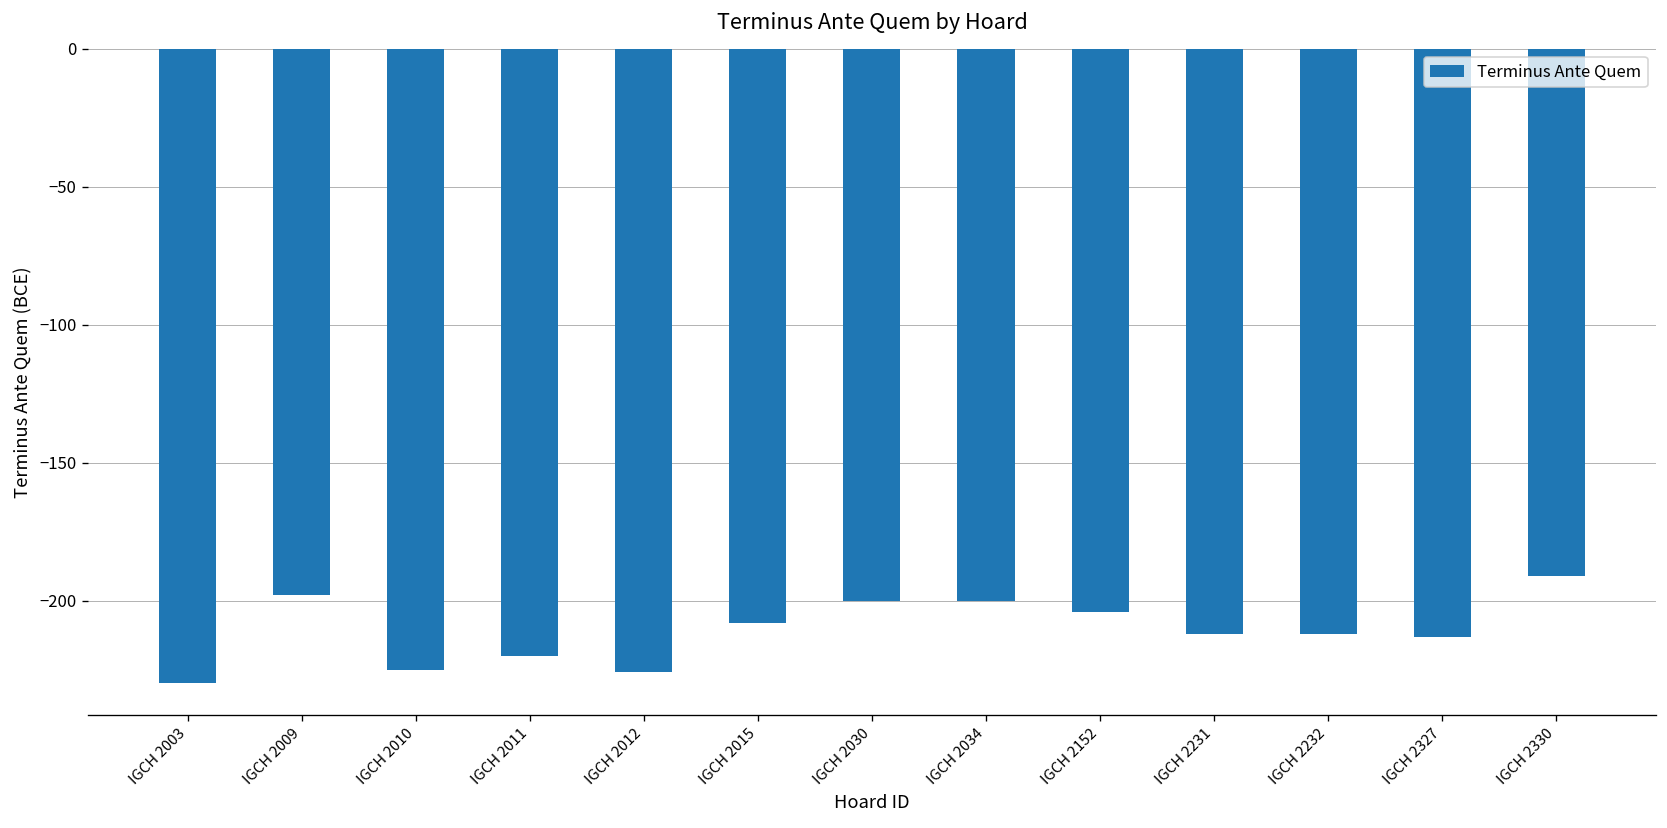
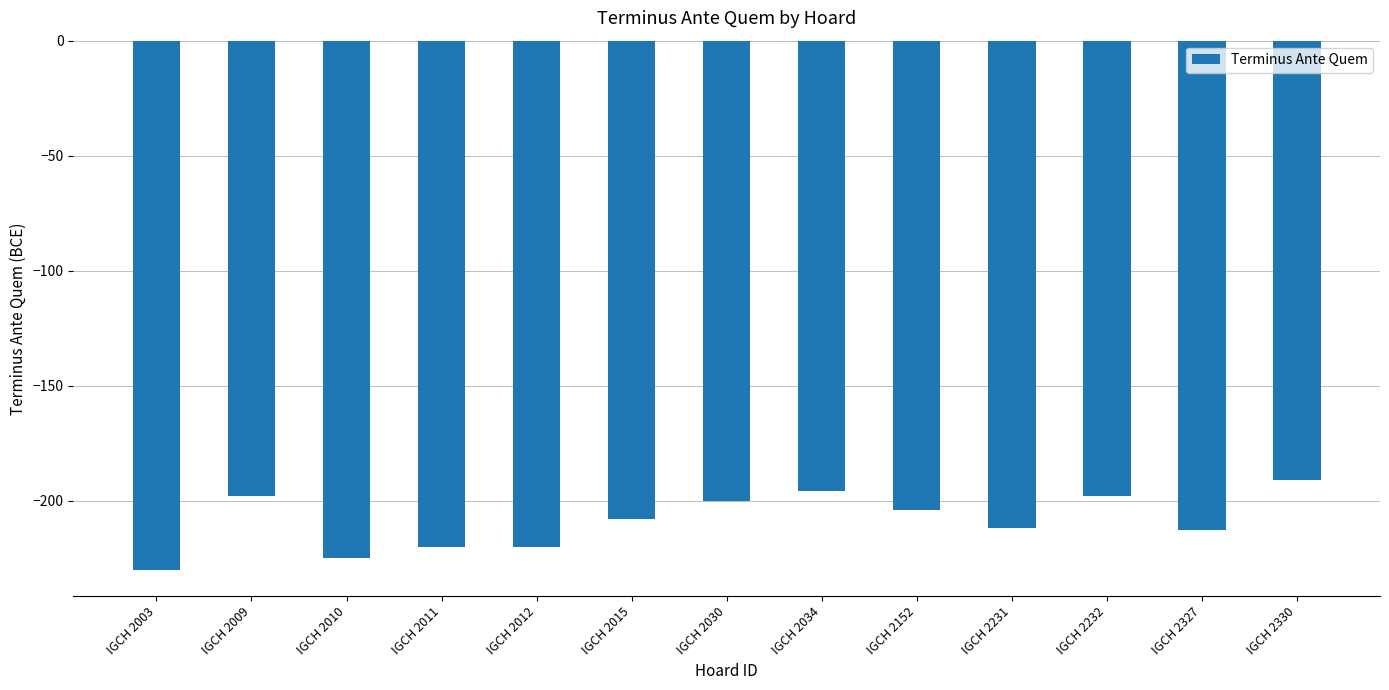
  {
    "IGCH 2003": -230,
    "IGCH 2009": -198,
    "IGCH 2010": -225,
    "IGCH 2011": -220,
-   "IGCH 2012": -226,
+   "IGCH 2012": -220,
    "IGCH 2015": -208,
    "IGCH 2030": -200,
-   "IGCH 2034": -200,
+   "IGCH 2034": -196,
    "IGCH 2152": -204,
    "IGCH 2231": -212,
-   "IGCH 2232": -212,
+   "IGCH 2232": -198,
    "IGCH 2327": -213,
    "IGCH 2330": -191
  }
